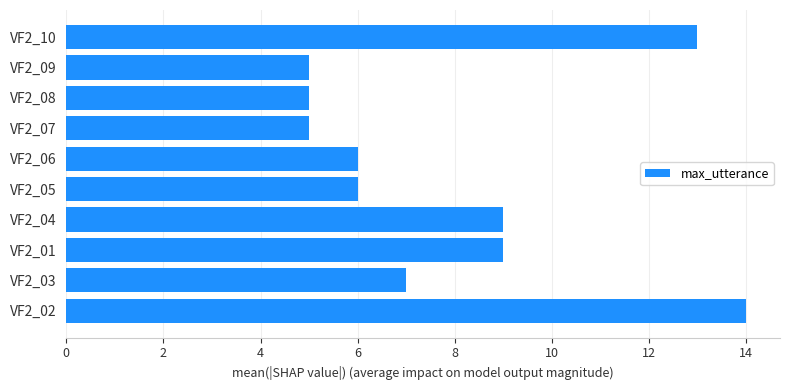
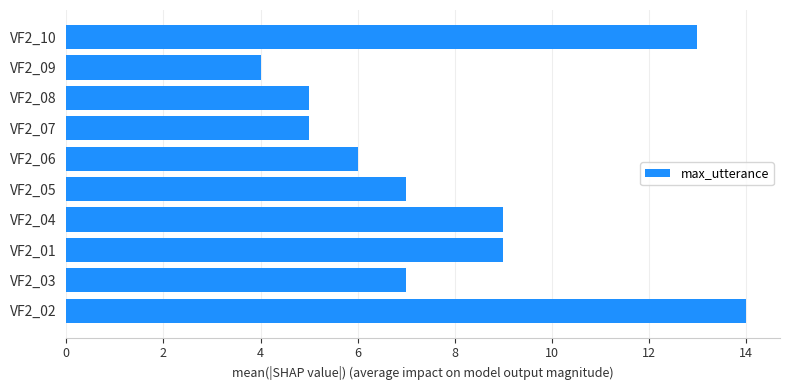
  {
    "VF2_10": 13,
-   "VF2_09": 5,
+   "VF2_09": 4,
    "VF2_08": 5,
    "VF2_07": 5,
    "VF2_06": 6,
-   "VF2_05": 6,
+   "VF2_05": 7,
    "VF2_04": 9,
    "VF2_01": 9,
    "VF2_03": 7,
    "VF2_02": 14
  }
